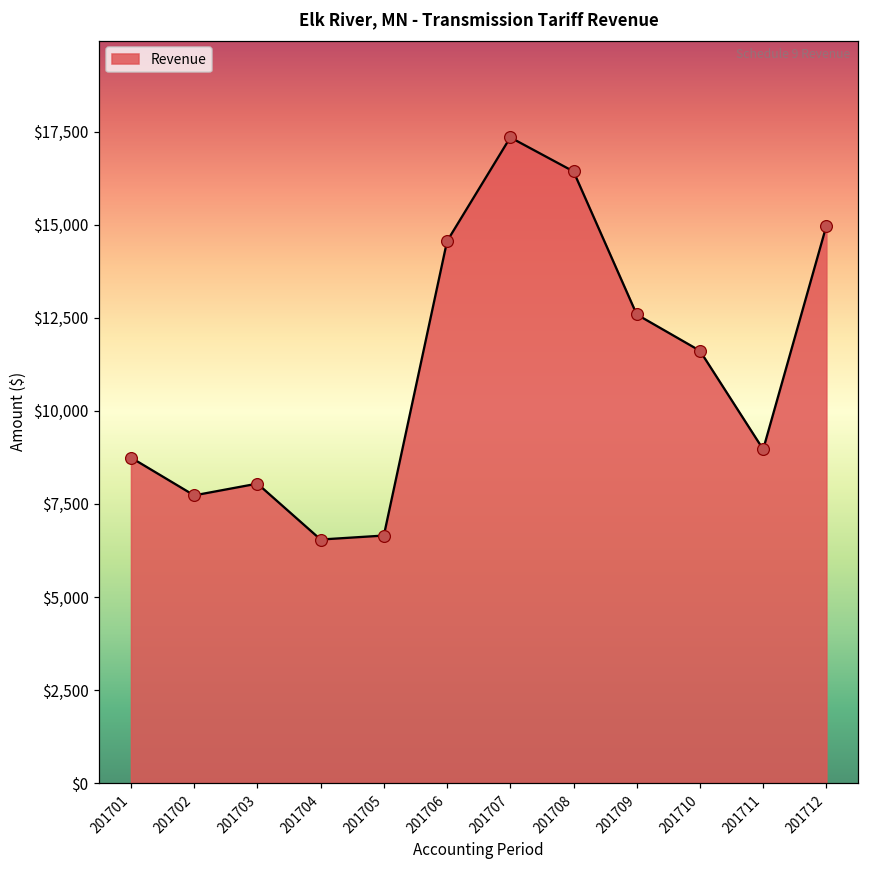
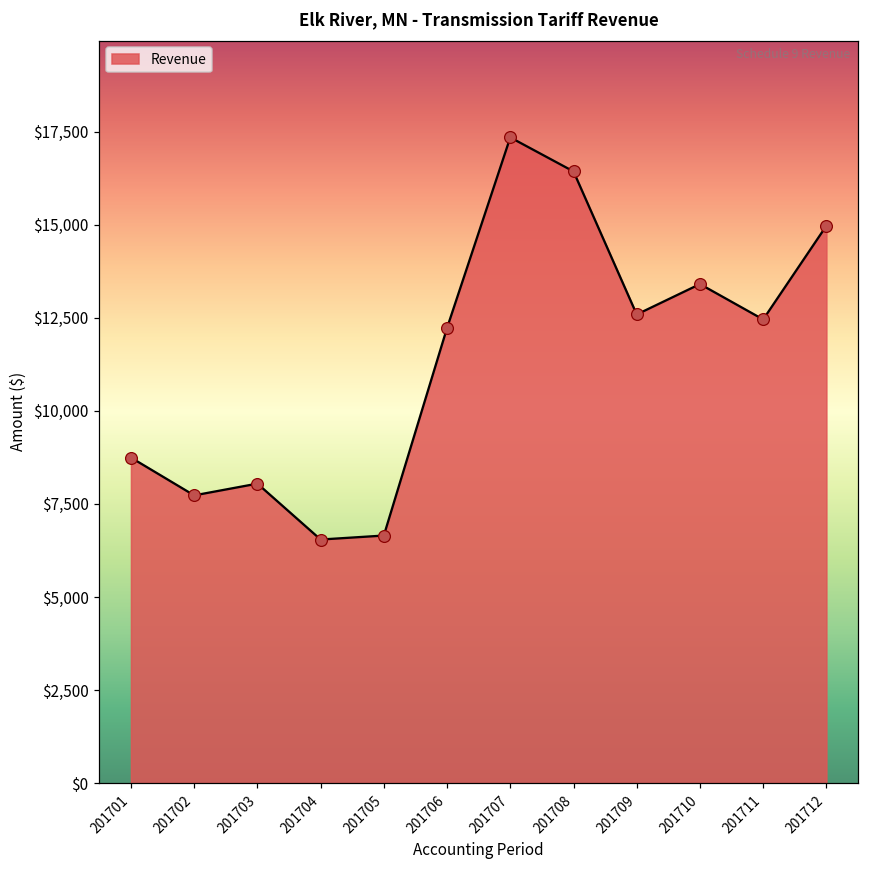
  {
    "201701": "$8,700",
    "201702": "$7,700",
    "201703": "$8,000",
    "201704": "$6,500",
    "201705": "$6,700",
-   "201706": "$14,600",
+   "201706": "$12,200",
    "201707": "$17,300",
    "201708": "$16,400",
    "201709": "$12,600",
-   "201710": "$11,600",
-   "201711": "$9,000",
+   "201710": "$13,400",
+   "201711": "$12,500",
    "201712": "$15,000"
  }
